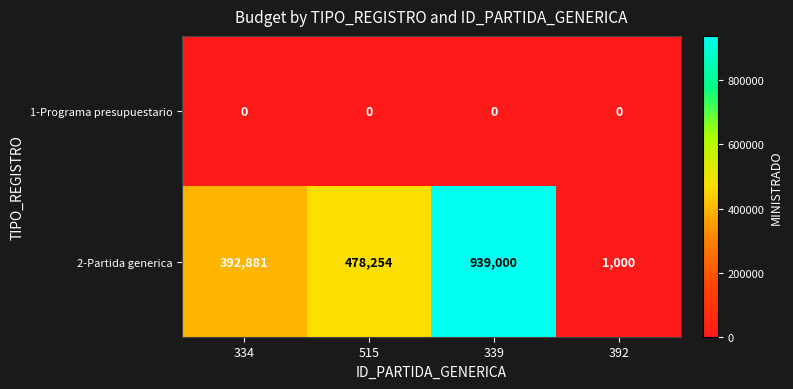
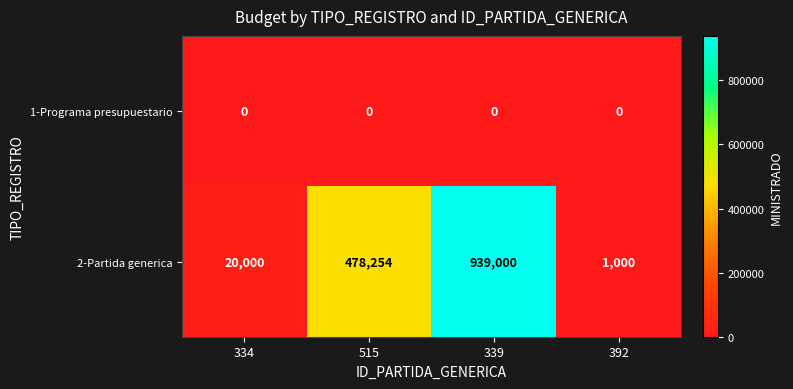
  {
    "1-Programa presupuestario": {
      "334": "0",
      "515": "0",
      "339": "0",
      "392": "0"
    },
    "2-Partida generica": {
-     "334": "392,881",
+     "334": "20,000",
      "515": "478,254",
      "339": "939,000",
      "392": "1,000"
    }
  }
